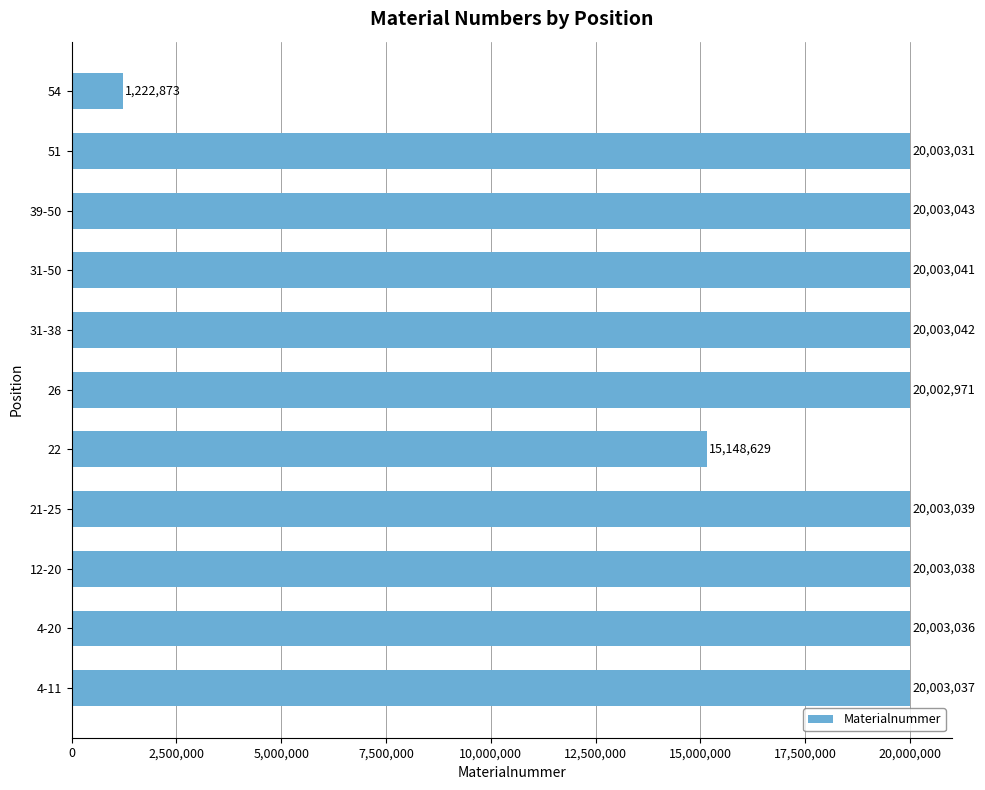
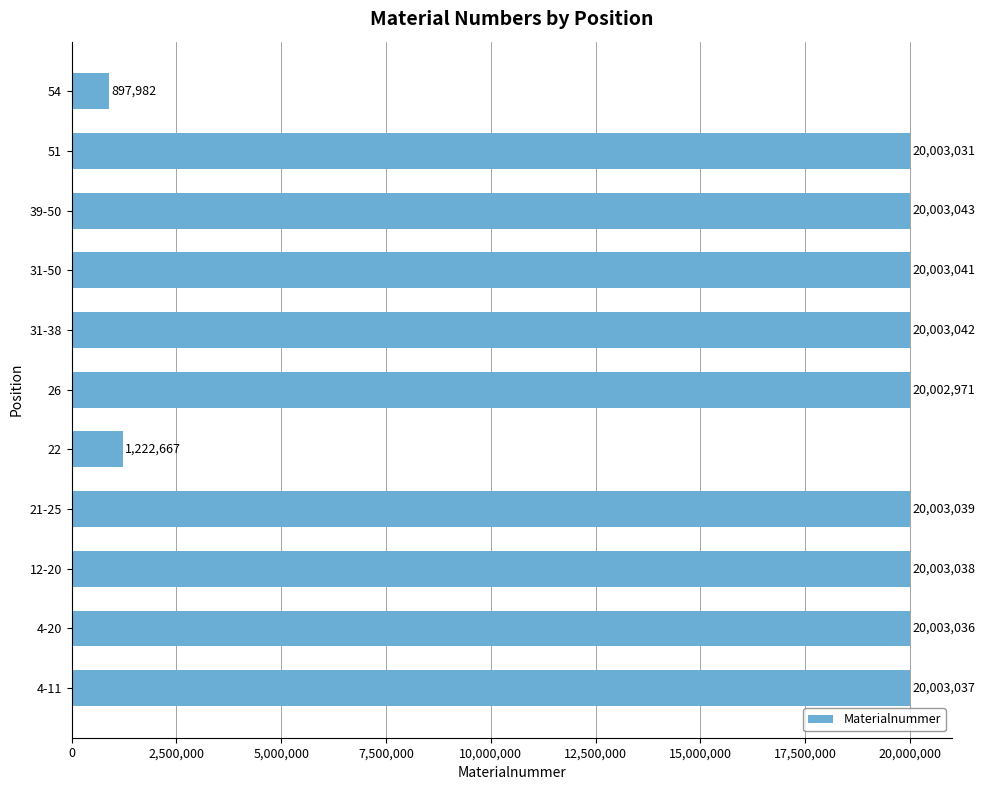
  {
-   "54": "1,222,873",
+   "54": "897,982",
    "51": "20,003,031",
    "39-50": "20,003,043",
    "31-50": "20,003,041",
    "31-38": "20,003,042",
    "26": "20,002,971",
-   "22": "15,148,629",
+   "22": "1,222,667",
    "21-25": "20,003,039",
    "12-20": "20,003,038",
    "4-20": "20,003,036",
    "4-11": "20,003,037"
  }
